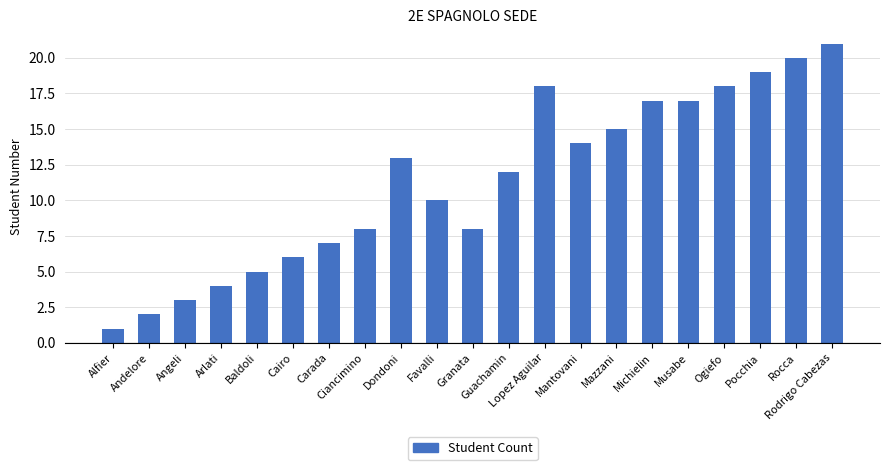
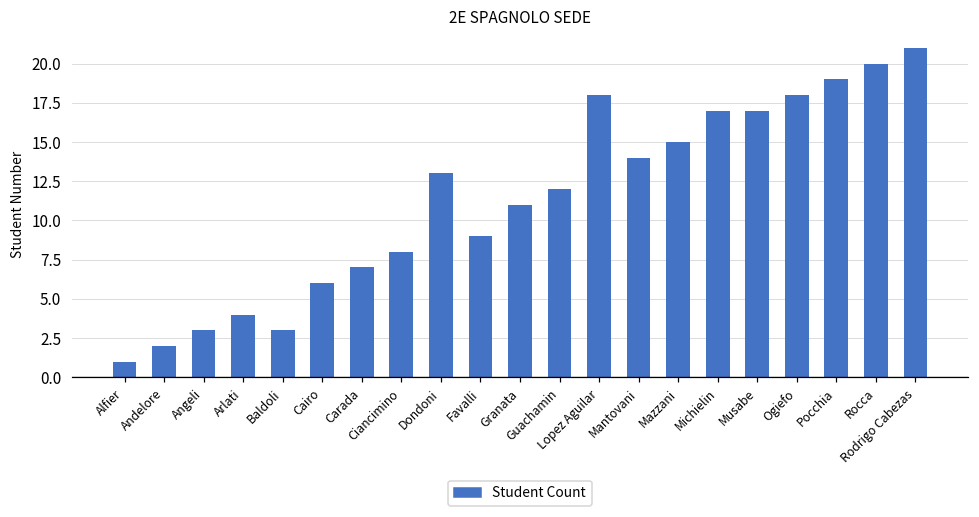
  {
    "Alfier": 1,
    "Andelore": 2,
    "Angeli": 3,
    "Arlati": 4,
-   "Baldoli": 5,
+   "Baldoli": 3,
    "Cairo": 6,
    "Carada": 7,
    "Ciancimino": 8,
    "Dondoni": 13,
-   "Favalli": 10,
-   "Granata": 8,
+   "Favalli": 9,
+   "Granata": 11,
    "Guachamin": 12,
    "Lopez Aguilar": 18,
    "Mantovani": 14,
    "Mazzani": 15,
    "Michielin": 17,
    "Musabe": 17,
    "Ogiefo": 18,
    "Pocchia": 19,
    "Rocca": 20,
    "Rodrigo Cabezas": 21
  }
